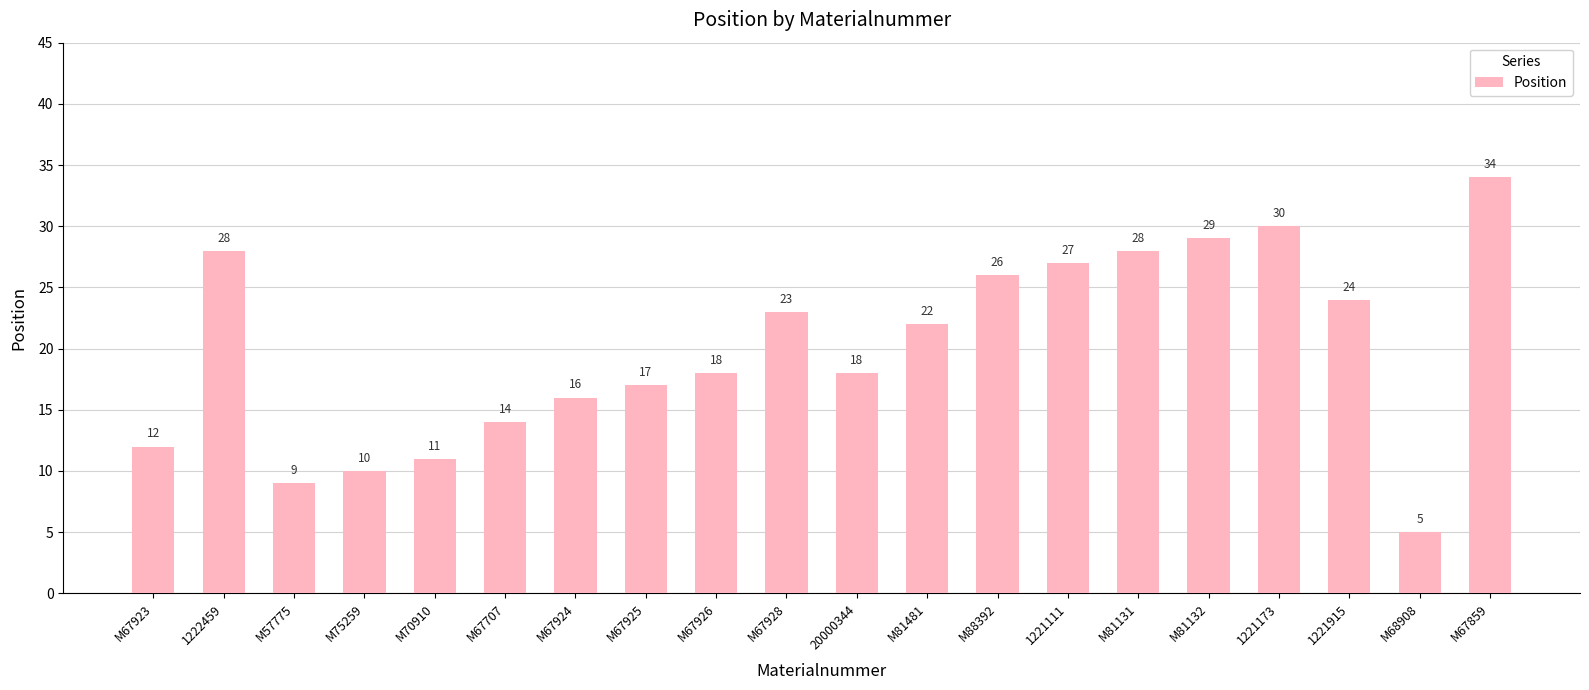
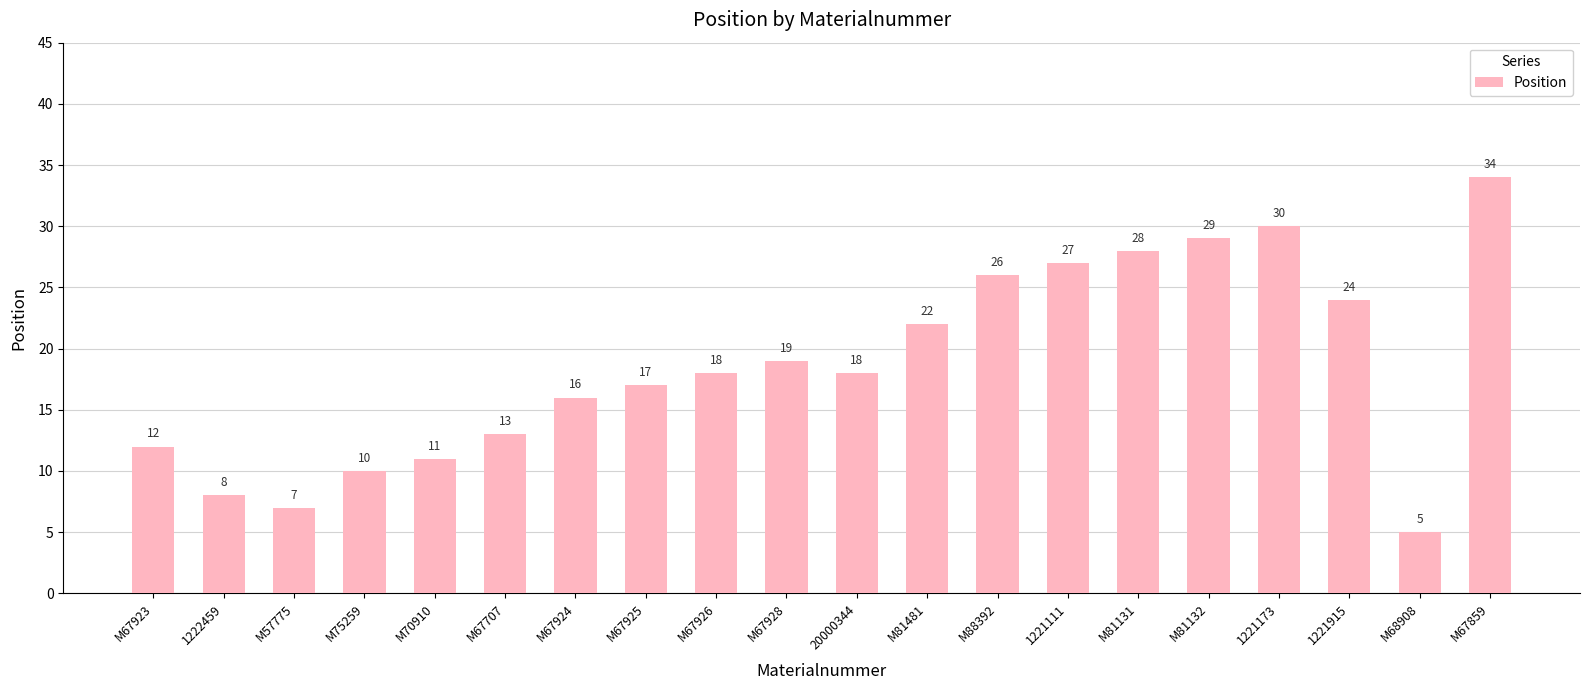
  {
    "M67923": 12,
-   "1222459": 28,
-   "M57775": 9,
+   "1222459": 8,
+   "M57775": 7,
    "M75259": 10,
    "M70910": 11,
-   "M67707": 14,
+   "M67707": 13,
    "M67924": 16,
    "M67925": 17,
    "M67926": 18,
-   "M67928": 23,
+   "M67928": 19,
    "20000344": 18,
    "M81481": 22,
    "M88392": 26,
    "1221111": 27,
    "M81131": 28,
    "M81132": 29,
    "1221173": 30,
    "1221915": 24,
    "M68908": 5,
    "M67859": 34
  }
